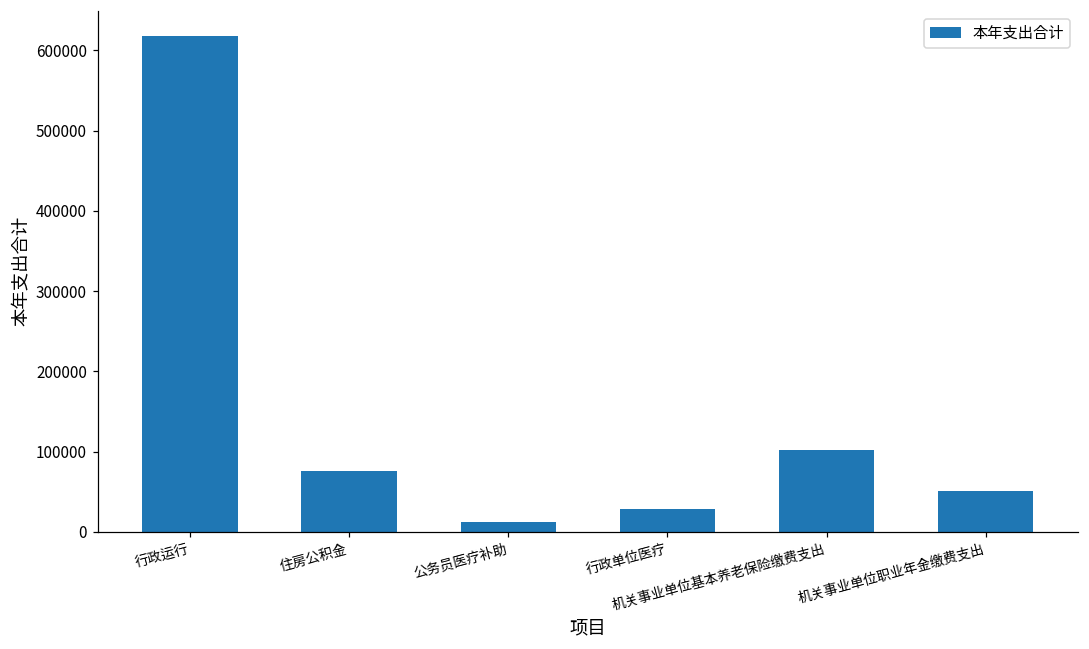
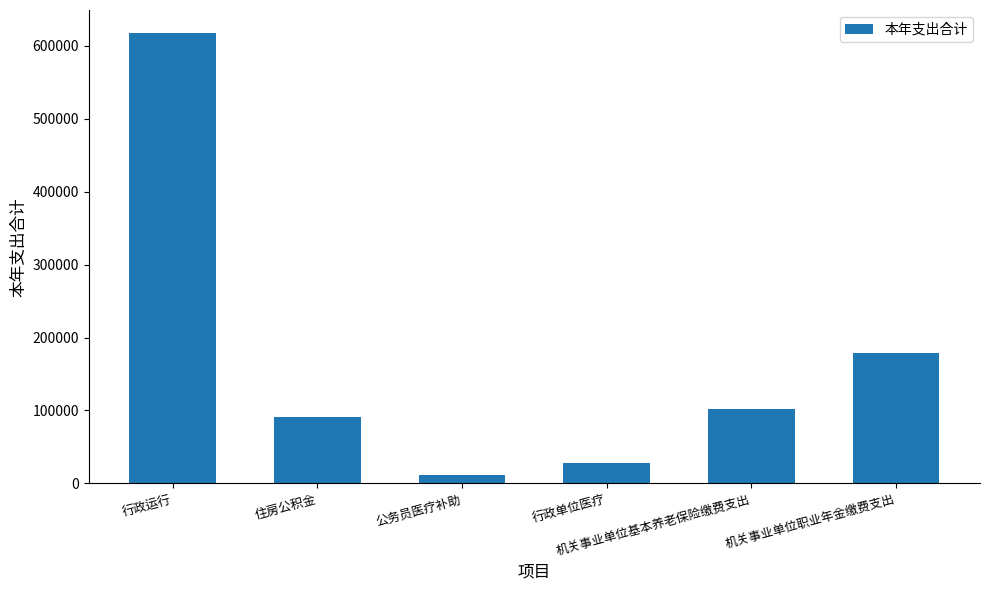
  {
    "行政运行": 620000,
-   "住房公积金": 80000,
+   "住房公积金": 90000,
    "公务员医疗补助": 10000,
    "行政单位医疗": 30000,
    "机关事业单位基本养老保险缴费支出": 100000,
-   "机关事业单位职业年金缴费支出": 50000
+   "机关事业单位职业年金缴费支出": 180000
  }
